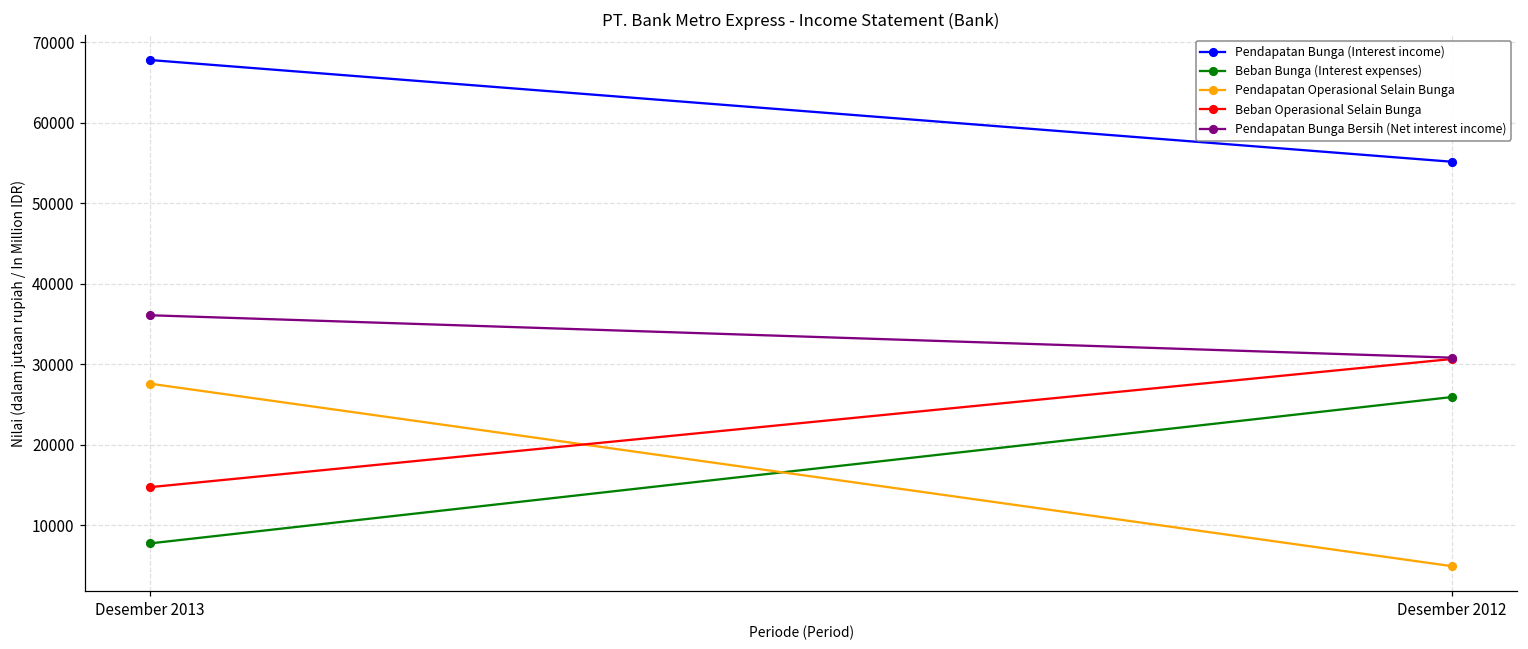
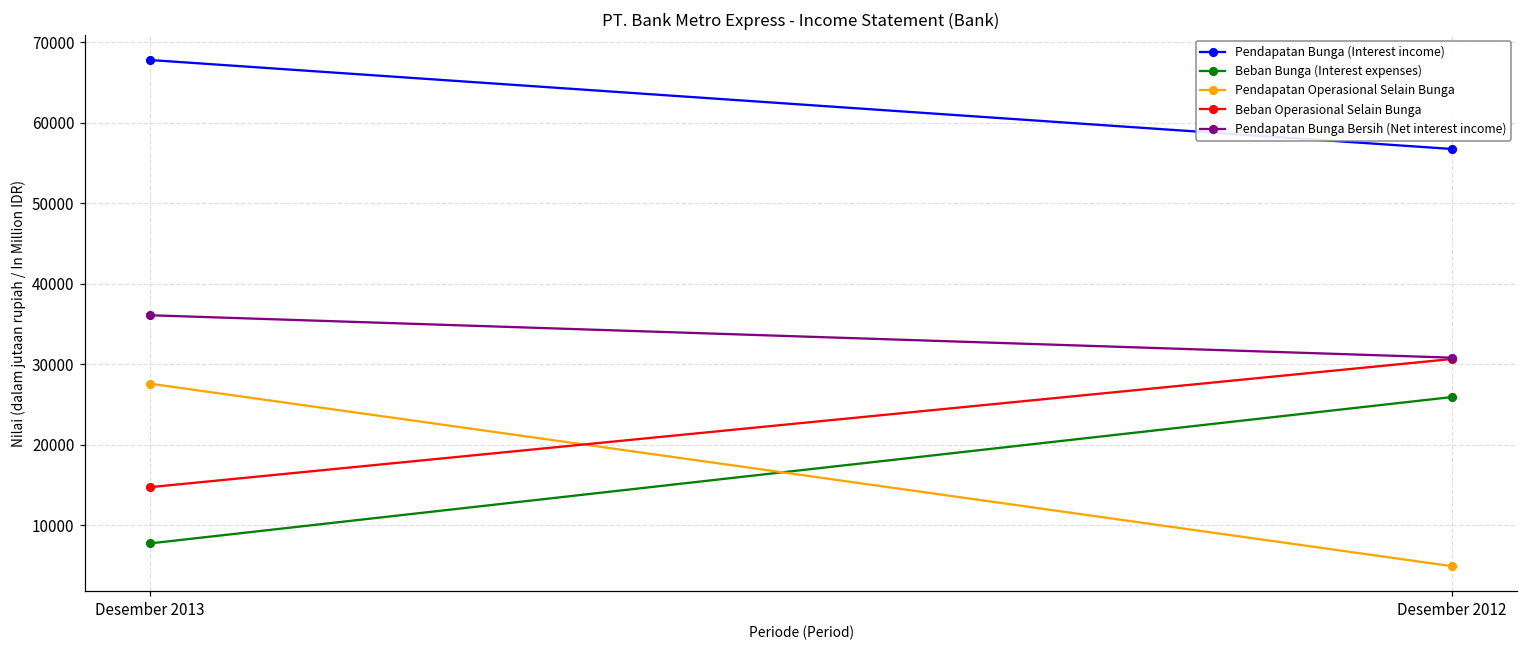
  {
    "Pendapatan Bunga (Interest income)": {
      "Desember 2013": 68000,
-     "Desember 2012": 55000
+     "Desember 2012": 57000
    },
    "Beban Bunga (Interest expenses)": {
      "Desember 2013": 8000,
      "Desember 2012": 26000
    },
    "Pendapatan Operasional Selain Bunga": {
      "Desember 2013": 28000,
      "Desember 2012": 5000
    },
    "Beban Operasional Selain Bunga": {
      "Desember 2013": 15000
    },
    "Pendapatan Bunga Bersih (Net interest income)": {
      "Desember 2013": 36000
    }
  }
